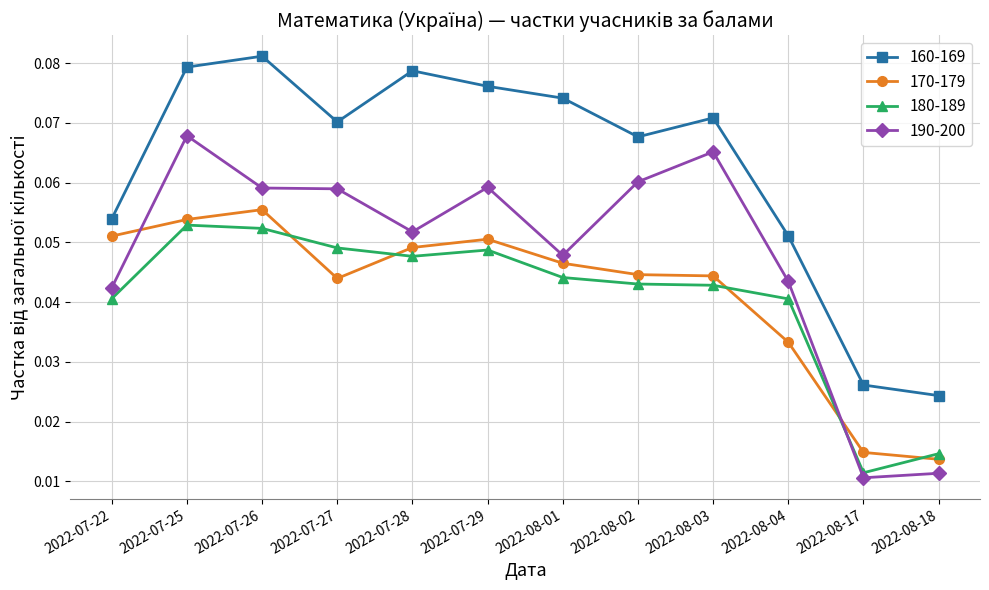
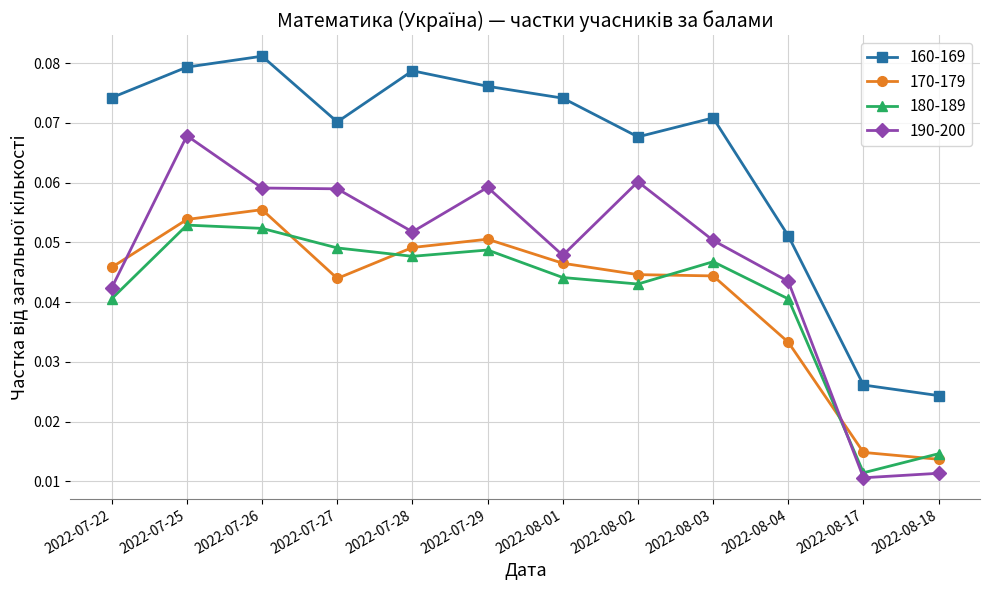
  {
    "160-169": {
-     "2022-07-22": 0.054,
+     "2022-07-22": 0.074,
      "2022-07-25": 0.079,
      "2022-07-26": 0.081,
      "2022-07-27": 0.070,
      "2022-07-28": 0.079,
      "2022-07-29": 0.076,
      "2022-08-01": 0.074,
      "2022-08-02": 0.068,
      "2022-08-03": 0.071,
      "2022-08-04": 0.051,
      "2022-08-17": 0.026,
      "2022-08-18": 0.024
    },
    "170-179": {
-     "2022-07-22": 0.051,
+     "2022-07-22": 0.046,
      "2022-07-25": 0.054,
      "2022-07-26": 0.055,
      "2022-07-27": 0.044,
      "2022-07-28": 0.049,
      "2022-07-29": 0.051,
      "2022-08-01": 0.047,
      "2022-08-02": 0.045,
      "2022-08-03": 0.044,
      "2022-08-04": 0.033,
      "2022-08-17": 0.015,
      "2022-08-18": 0.014
    },
    "180-189": {
      "2022-07-22": 0.041,
      "2022-07-25": 0.053,
      "2022-07-26": 0.052,
      "2022-07-27": 0.049,
      "2022-07-28": 0.048,
      "2022-07-29": 0.049,
      "2022-08-01": 0.044,
      "2022-08-02": 0.043,
-     "2022-08-03": 0.043,
+     "2022-08-03": 0.047,
      "2022-08-04": 0.041,
      "2022-08-17": 0.011,
      "2022-08-18": 0.015
    },
    "190-200": {
      "2022-07-22": 0.042,
      "2022-07-25": 0.068,
      "2022-07-26": 0.059,
      "2022-07-27": 0.059,
      "2022-07-28": 0.052,
      "2022-07-29": 0.059,
      "2022-08-01": 0.048,
      "2022-08-02": 0.060,
-     "2022-08-03": 0.065,
+     "2022-08-03": 0.050,
      "2022-08-04": 0.043,
      "2022-08-17": 0.011,
      "2022-08-18": 0.011
    }
  }
